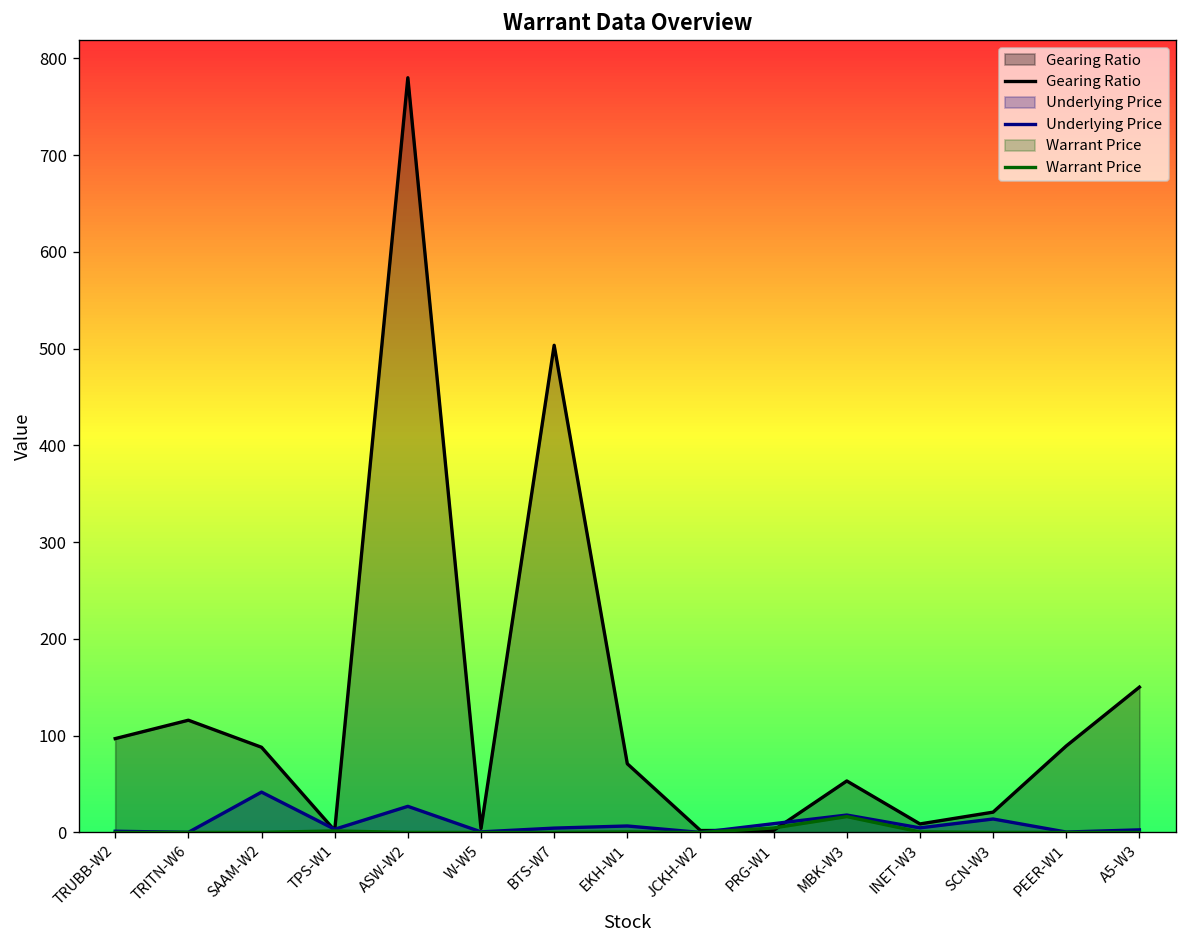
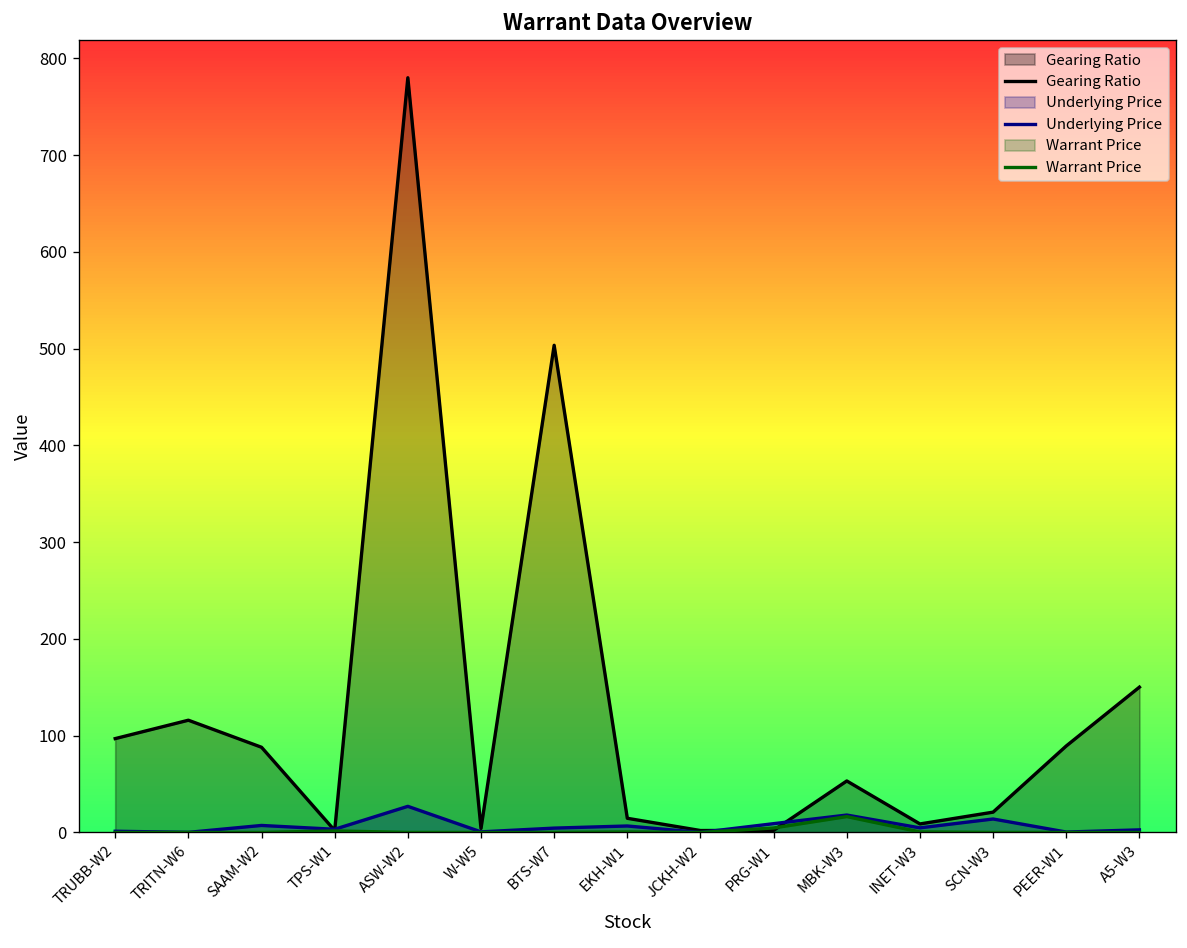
  {
    "Gearing Ratio": {
      "TRUBB-W2": 100,
      "TRITN-W6": 120,
      "SAAM-W2": 90,
      "ASW-W2": 780,
      "W-W5": 0,
      "BTS-W7": 500,
-     "EKH-W1": 70,
+     "EKH-W1": 10,
      "MBK-W3": 50,
      "INET-W3": 10,
      "SCN-W3": 20,
      "PEER-W1": 90,
      "A5-W3": 150
    },
    "Underlying Price": {
-     "SAAM-W2": 40,
+     "SAAM-W2": 10,
      "ASW-W2": 30,
      "BTS-W7": 0,
      "EKH-W1": 10,
      "PRG-W1": 10,
      "INET-W3": 0,
      "SCN-W3": 10
    },
    "Warrant Price": {
      "SAAM-W2": 0,
      "ASW-W2": 0,
      "BTS-W7": 0,
      "EKH-W1": 0,
      "INET-W3": 0,
      "SCN-W3": 0
    }
  }
